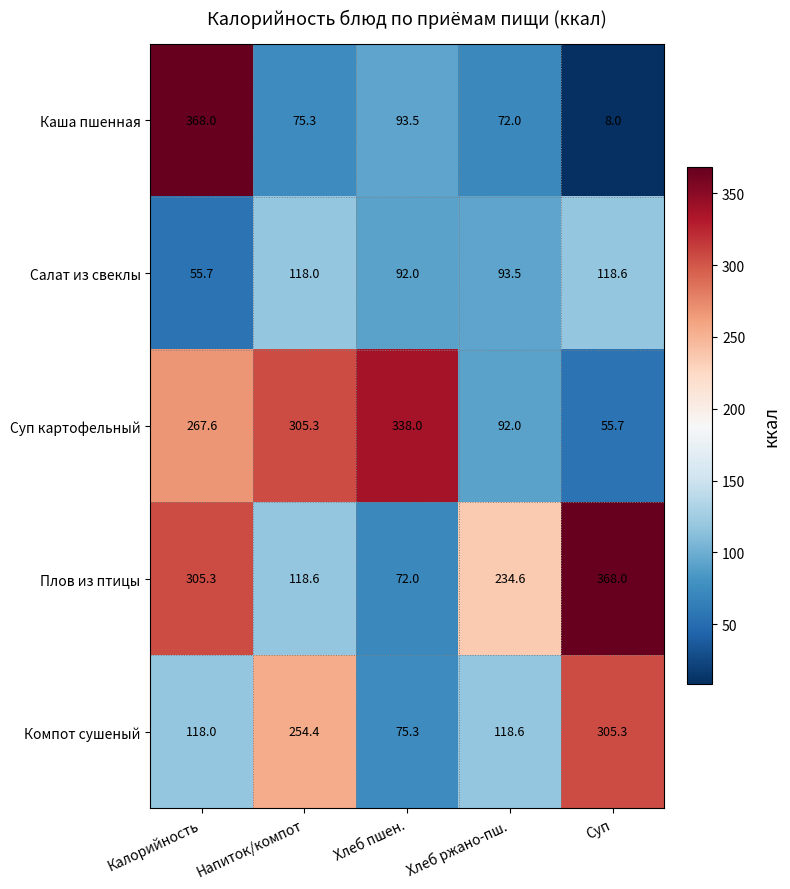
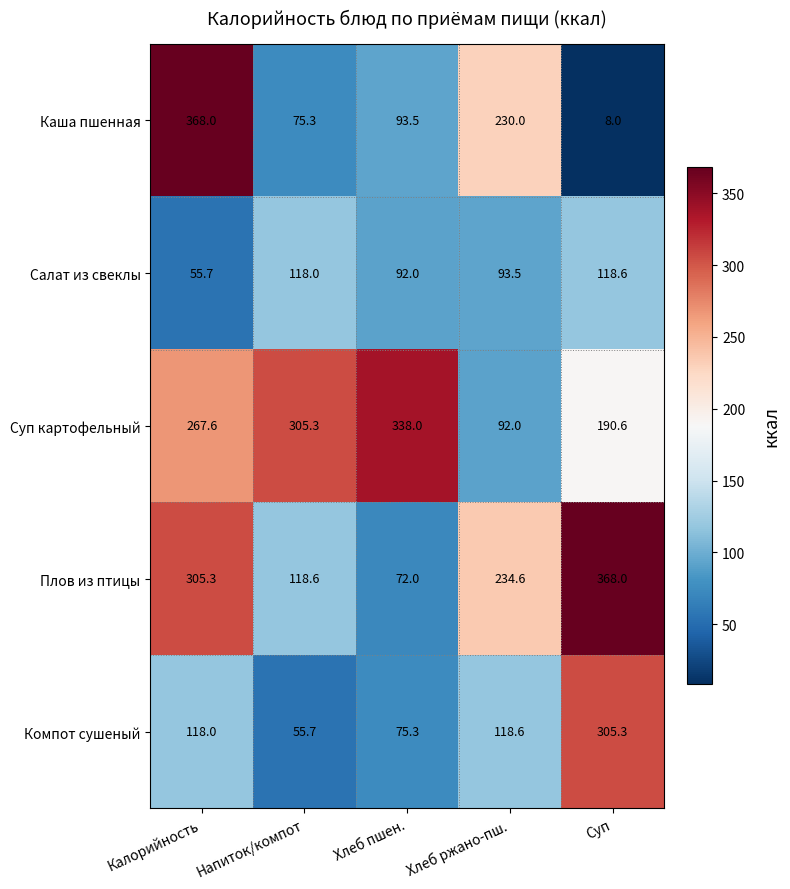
  {
    "Каша пшенная": {
      "Калорийность": 368.0,
      "Напиток/компот": 75.3,
      "Хлеб пшен.": 93.5,
-     "Хлеб ржано-пш.": 72.0,
+     "Хлеб ржано-пш.": 230.0,
      "Суп": 8.0
    },
    "Салат из свеклы": {
      "Калорийность": 55.7,
      "Напиток/компот": 118.0,
      "Хлеб пшен.": 92.0,
      "Хлеб ржано-пш.": 93.5,
      "Суп": 118.6
    },
    "Суп картофельный": {
      "Калорийность": 267.6,
      "Напиток/компот": 305.3,
      "Хлеб пшен.": 338.0,
      "Хлеб ржано-пш.": 92.0,
-     "Суп": 55.7
+     "Суп": 190.6
    },
    "Плов из птицы": {
      "Калорийность": 305.3,
      "Напиток/компот": 118.6,
      "Хлеб пшен.": 72.0,
      "Хлеб ржано-пш.": 234.6,
      "Суп": 368.0
    },
    "Компот сушеный": {
      "Калорийность": 118.0,
-     "Напиток/компот": 254.4,
+     "Напиток/компот": 55.7,
      "Хлеб пшен.": 75.3,
      "Хлеб ржано-пш.": 118.6,
      "Суп": 305.3
    }
  }
